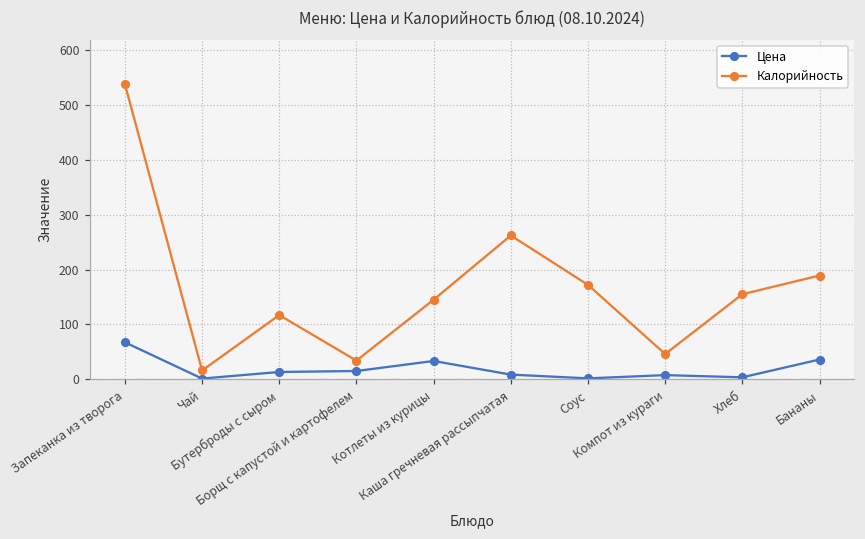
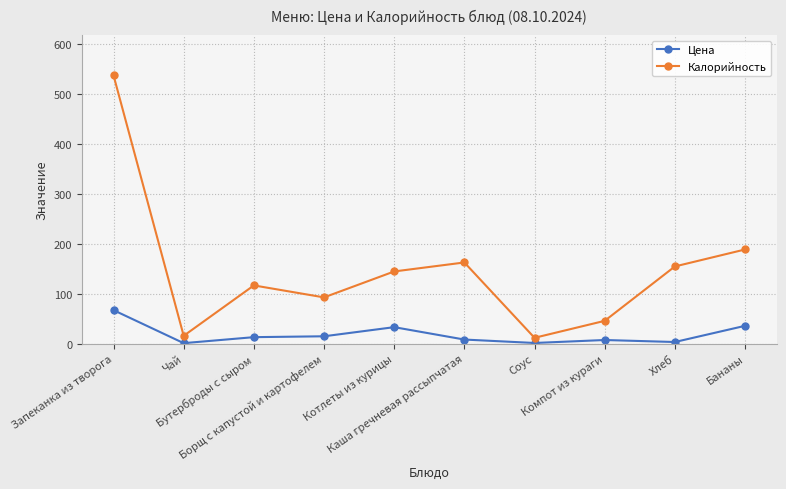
  {
    "Цена": {
      "Запеканка из творога": 70,
      "Чай": 0,
      "Бутерброды с сыром": 10,
      "Борщ с капустой и картофелем": 20,
      "Котлеты из курицы": 30,
      "Каша гречневая рассыпчатая": 10,
      "Соус": 0,
      "Компот из кураги": 10,
      "Хлеб": 0,
      "Бананы": 40
    },
    "Калорийность": {
      "Запеканка из творога": 540,
      "Чай": 20,
      "Бутерброды с сыром": 120,
-     "Борщ с капустой и картофелем": 30,
+     "Борщ с капустой и картофелем": 90,
      "Котлеты из курицы": 150,
-     "Каша гречневая рассыпчатая": 260,
-     "Соус": 170,
+     "Каша гречневая рассыпчатая": 160,
+     "Соус": 10,
      "Компот из кураги": 50,
      "Хлеб": 160,
      "Бананы": 190
    }
  }
